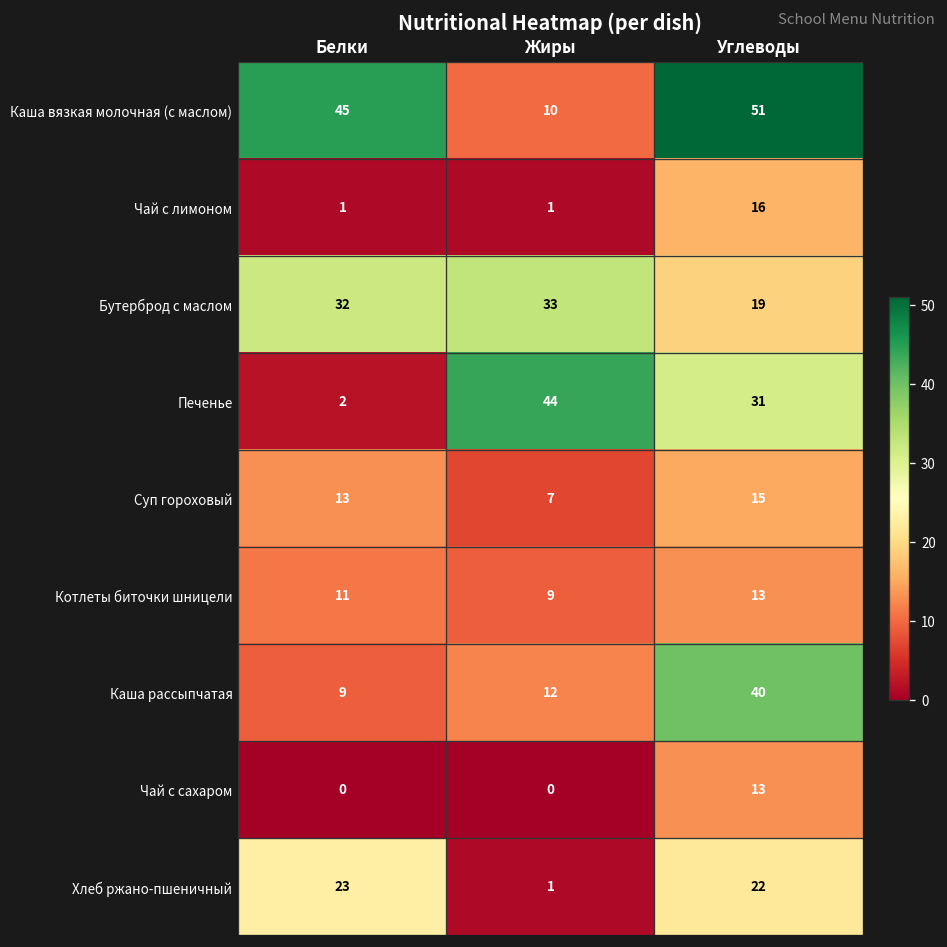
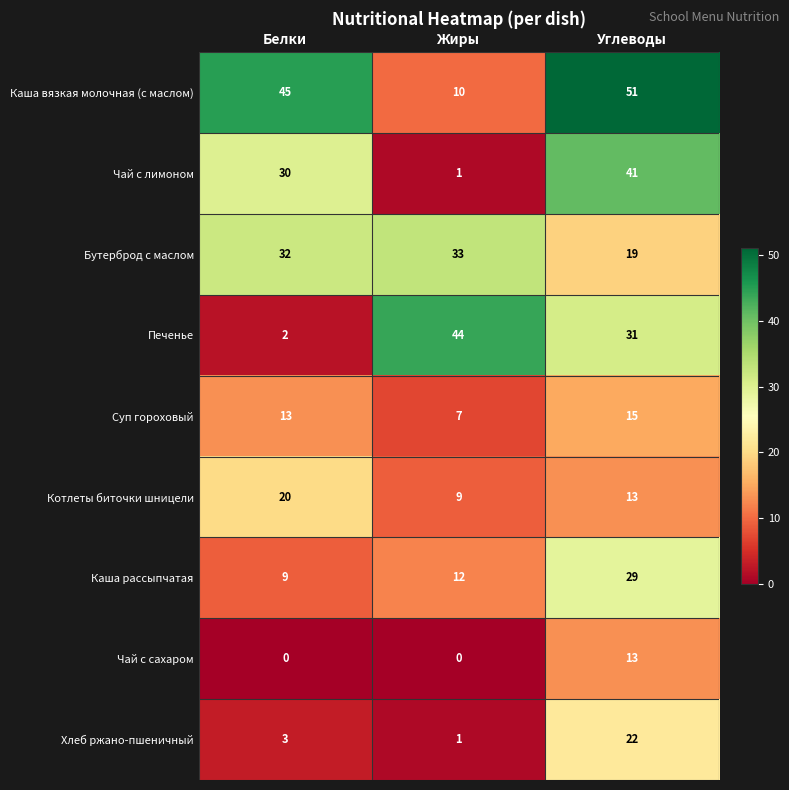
  {
    "Каша вязкая молочная (с маслом)": {
      "Белки": 45,
      "Жиры": 10,
      "Углеводы": 51
    },
    "Чай с лимоном": {
-     "Белки": 1,
+     "Белки": 30,
      "Жиры": 1,
-     "Углеводы": 16
+     "Углеводы": 41
    },
    "Бутерброд с маслом": {
      "Белки": 32,
      "Жиры": 33,
      "Углеводы": 19
    },
    "Печенье": {
      "Белки": 2,
      "Жиры": 44,
      "Углеводы": 31
    },
    "Суп гороховый": {
      "Белки": 13,
      "Жиры": 7,
      "Углеводы": 15
    },
    "Котлеты биточки шницели": {
-     "Белки": 11,
+     "Белки": 20,
      "Жиры": 9,
      "Углеводы": 13
    },
    "Каша рассыпчатая": {
      "Белки": 9,
      "Жиры": 12,
-     "Углеводы": 40
+     "Углеводы": 29
    },
    "Чай с сахаром": {
      "Белки": 0,
      "Жиры": 0,
      "Углеводы": 13
    },
    "Хлеб ржано-пшеничный": {
-     "Белки": 23,
+     "Белки": 3,
      "Жиры": 1,
      "Углеводы": 22
    }
  }
